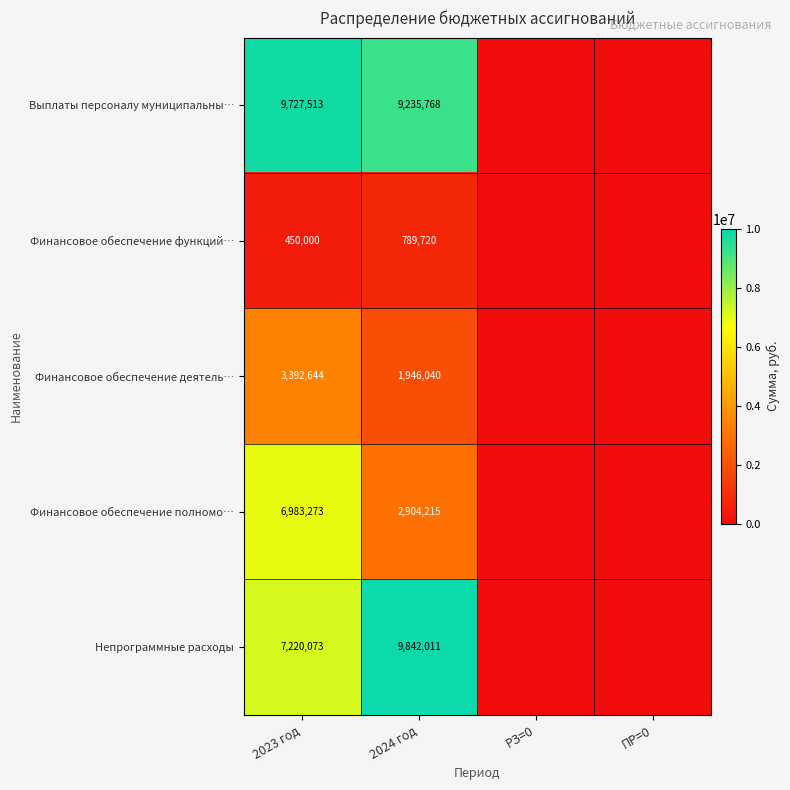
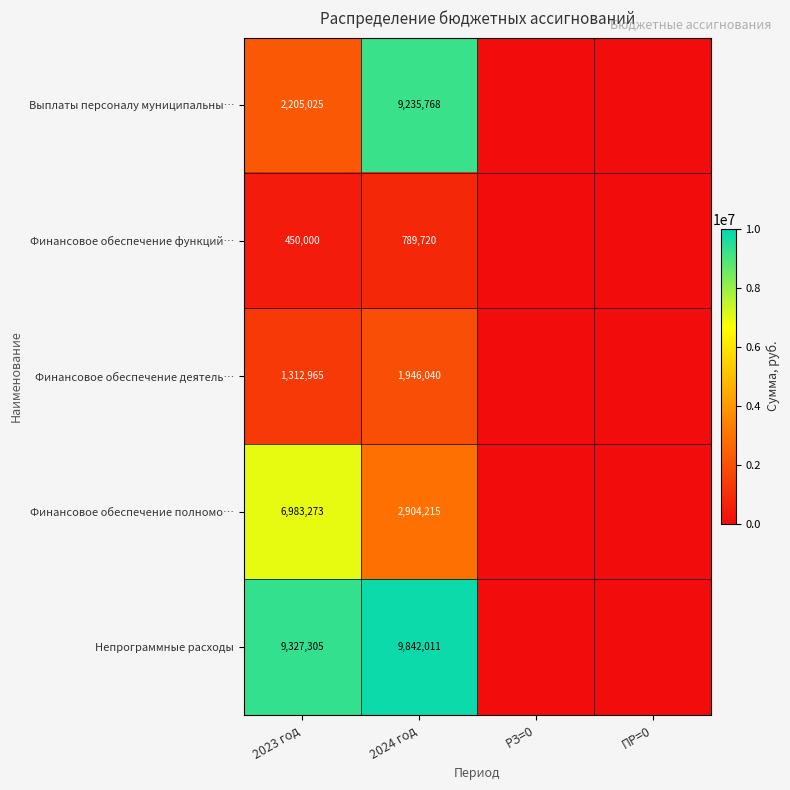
  {
    "Выплаты персоналу муниципальны…": {
-     "2023 год": "9,727,513",
+     "2023 год": "2,205,025",
      "2024 год": "9,235,768"
    },
    "Финансовое обеспечение функций…": {
      "2023 год": "450,000",
      "2024 год": "789,720"
    },
    "Финансовое обеспечение деятель…": {
-     "2023 год": "3,392,644",
+     "2023 год": "1,312,965",
      "2024 год": "1,946,040"
    },
    "Финансовое обеспечение полномо…": {
      "2023 год": "6,983,273",
      "2024 год": "2,904,215"
    },
    "Непрограммные расходы": {
-     "2023 год": "7,220,073",
+     "2023 год": "9,327,305",
      "2024 год": "9,842,011"
    }
  }
